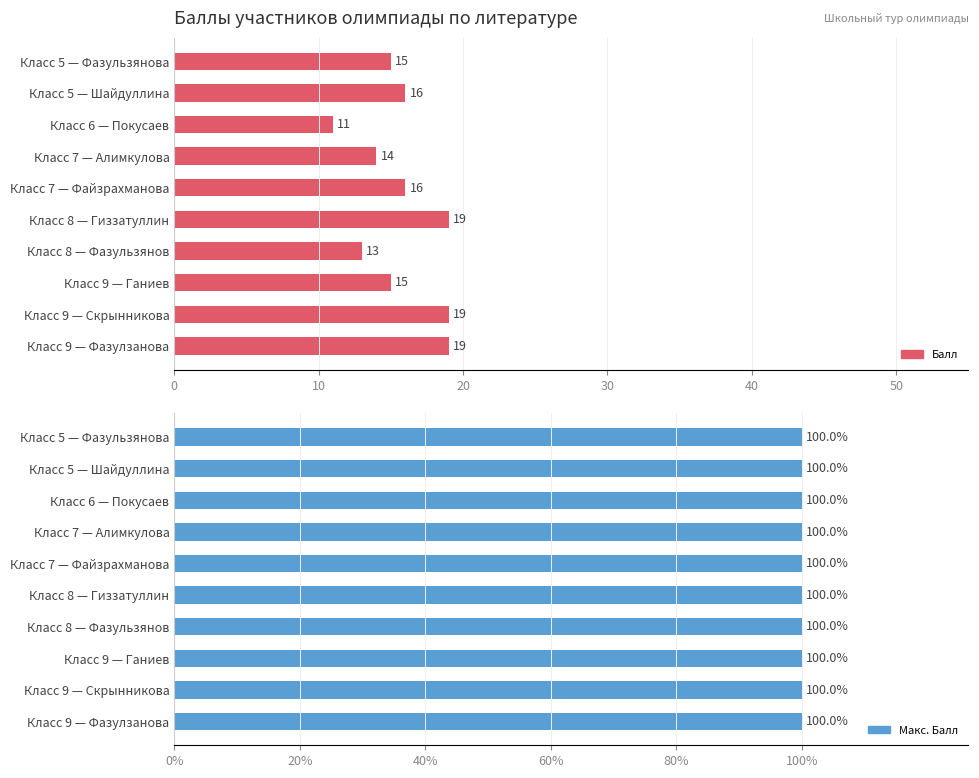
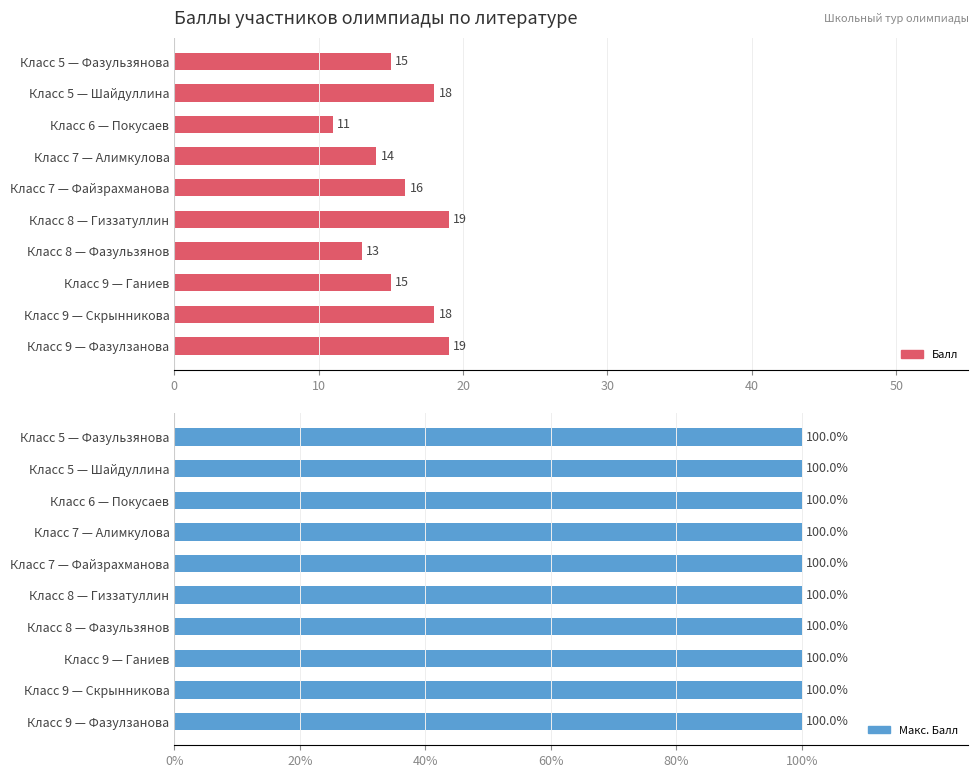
  {
    "Баллы участников олимпиады по литературе": {
      "Класс 5 — Фазульзянова": 15,
-     "Класс 5 — Шайдуллина": 16,
+     "Класс 5 — Шайдуллина": 18,
      "Класс 6 — Покусаев": 11,
      "Класс 7 — Алимкулова": 14,
      "Класс 7 — Файзрахманова": 16,
      "Класс 8 — Гиззатуллин": 19,
      "Класс 8 — Фазульзянов": 13,
      "Класс 9 — Ганиев": 15,
-     "Класс 9 — Скрынникова": 19,
+     "Класс 9 — Скрынникова": 18,
      "Класс 9 — Фазулзанова": 19
    }
  }
